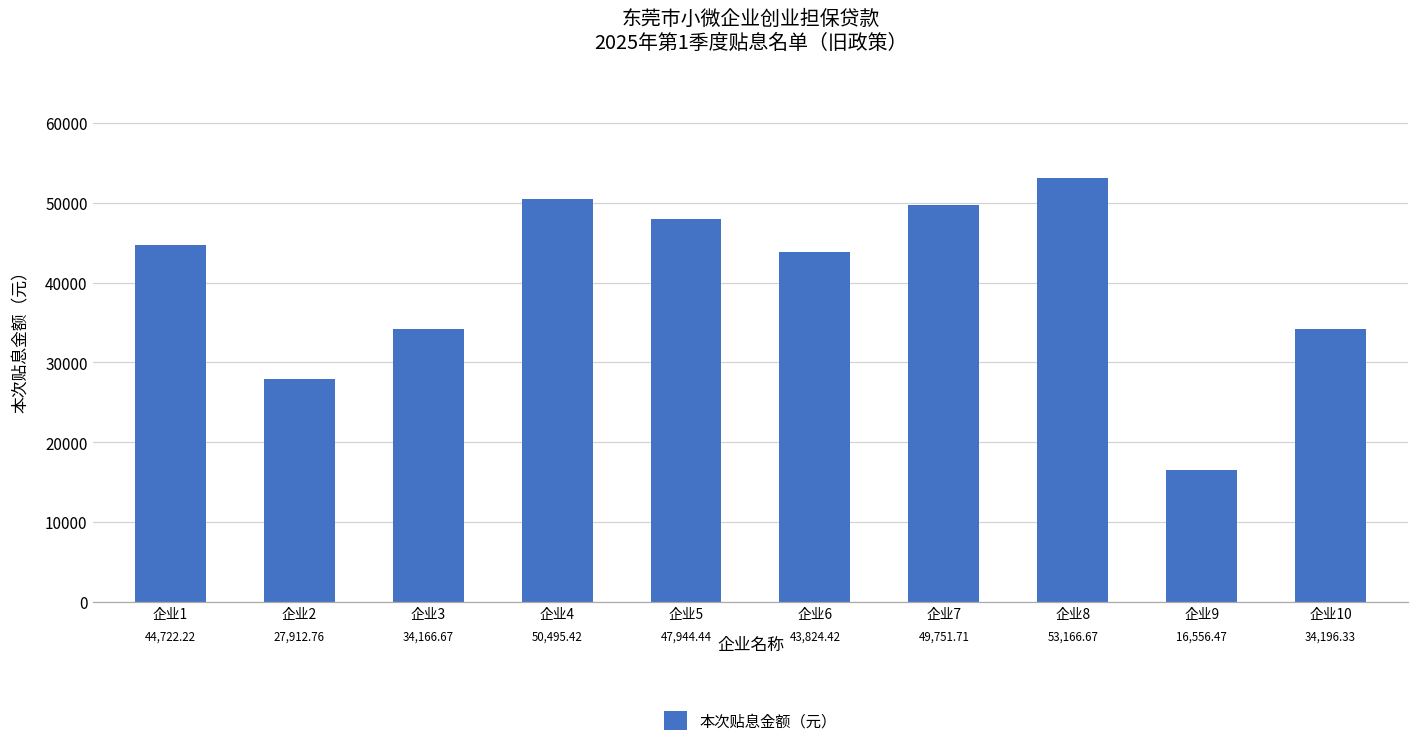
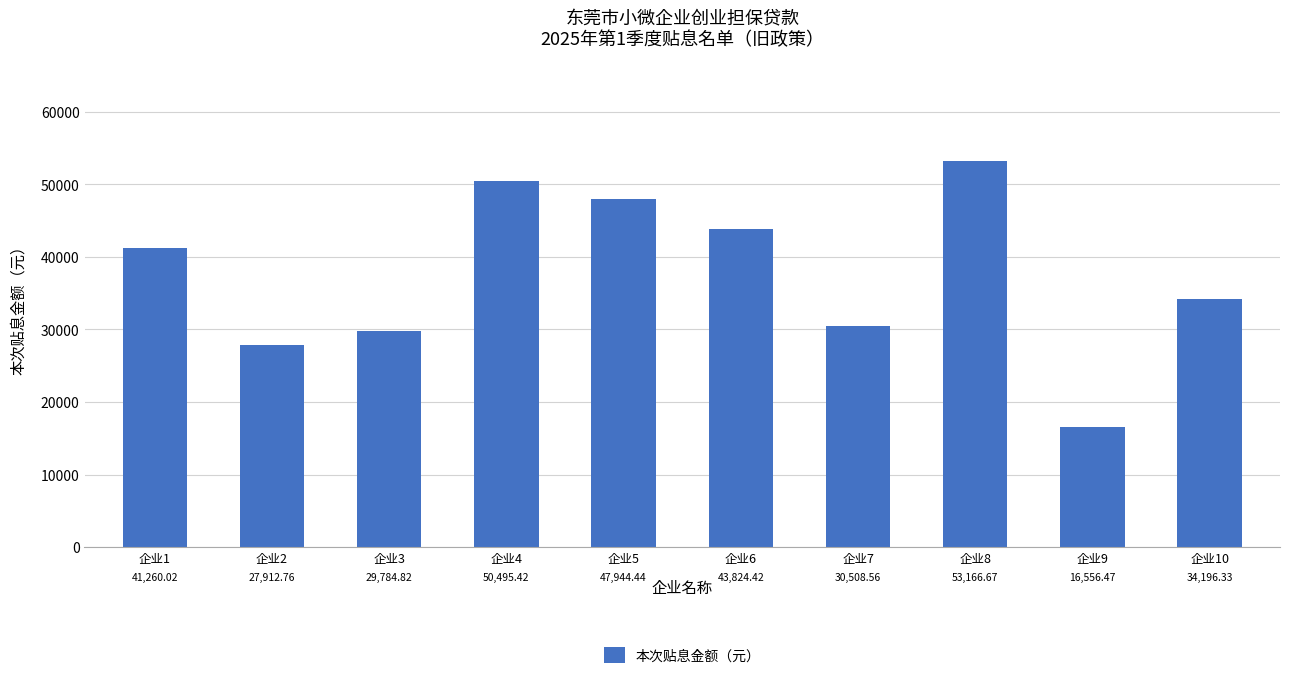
  {
-   "企业1": "44,722.22",
-   "企业3": "34,166.67",
-   "企业7": "49,751.71"
+   "企业1": "41,260.02",
+   "企业3": "29,784.82",
+   "企业7": "30,508.56"
  }
